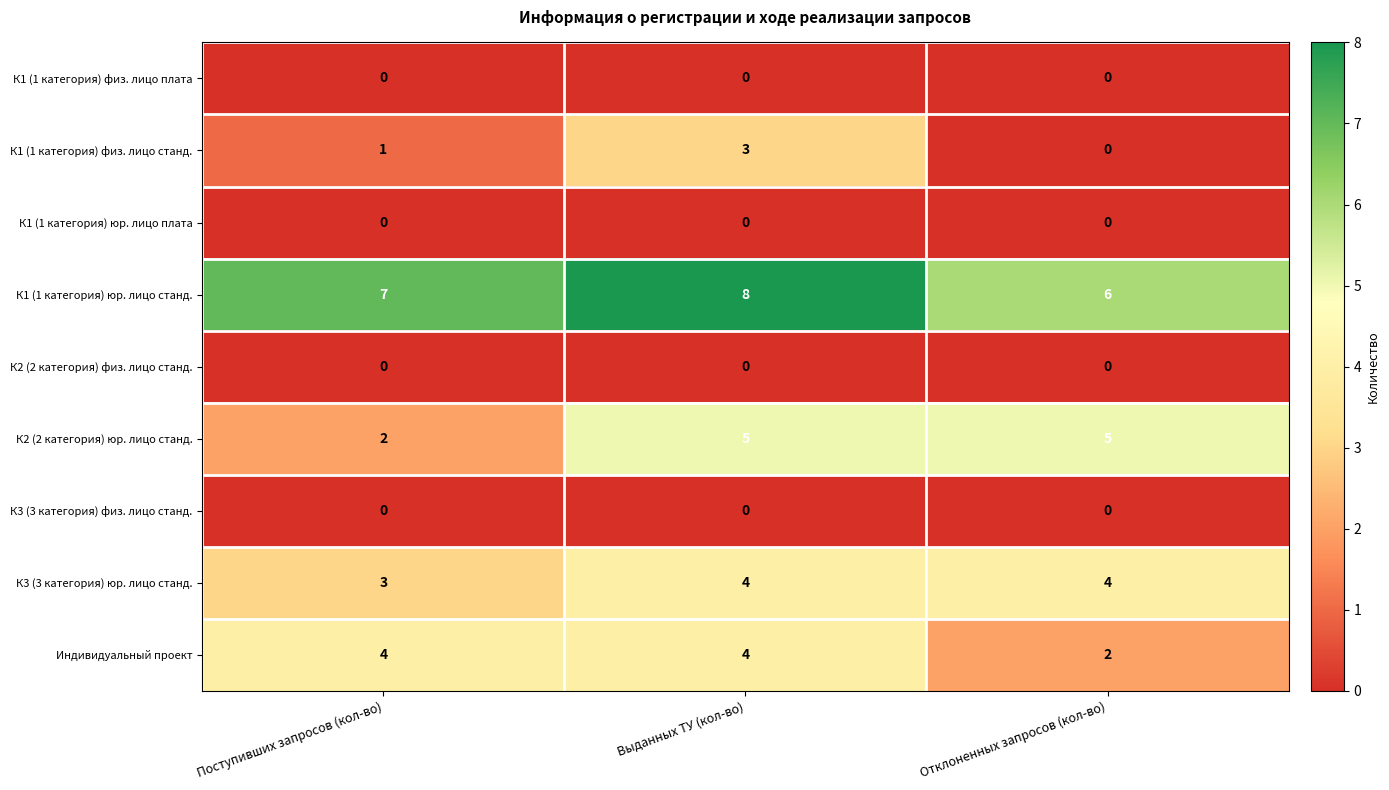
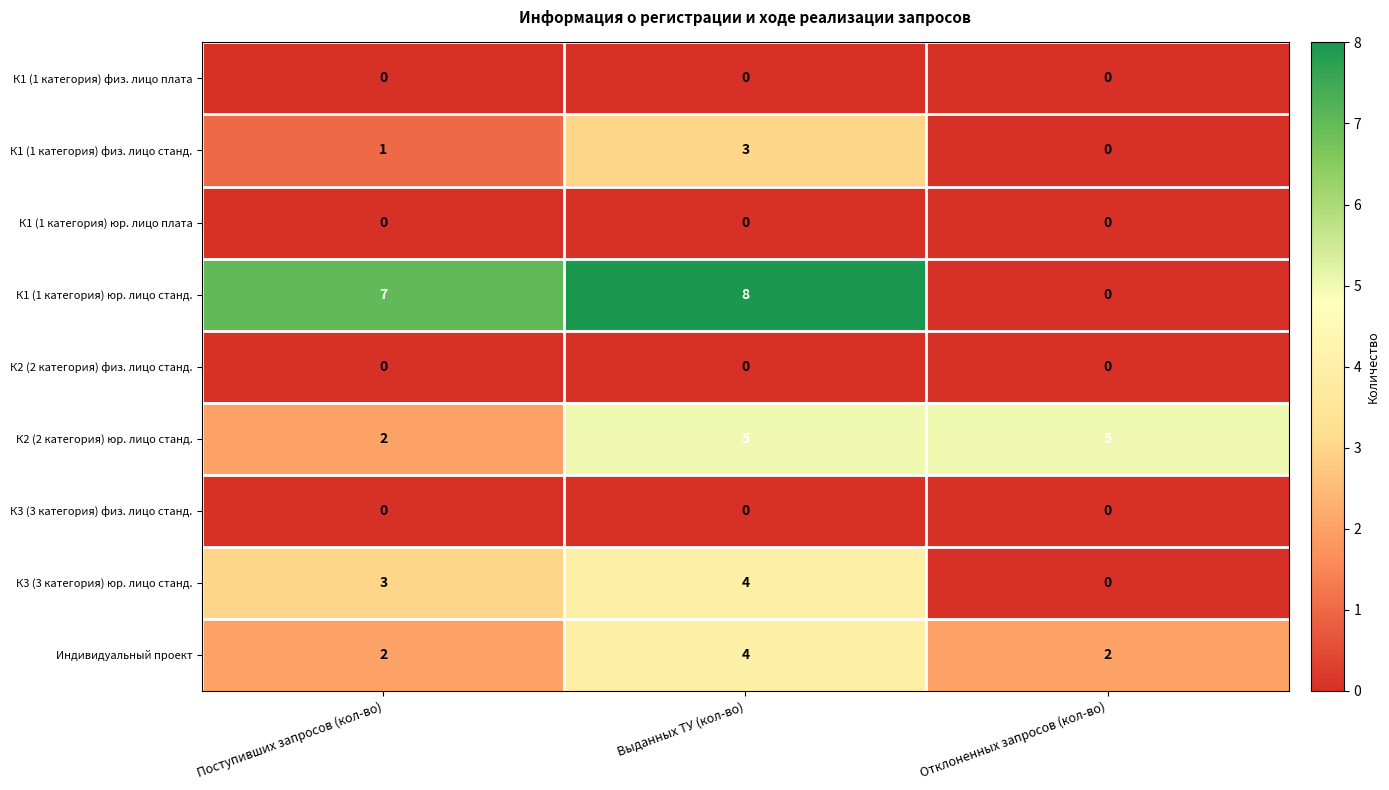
  {
    "К1 (1 категория) физ. лицо плата": {
      "Поступивших запросов (кол-во)": 0,
      "Выданных ТУ (кол-во)": 0,
      "Отклоненных запросов (кол-во)": 0
    },
    "К1 (1 категория) физ. лицо станд.": {
      "Поступивших запросов (кол-во)": 1,
      "Выданных ТУ (кол-во)": 3,
      "Отклоненных запросов (кол-во)": 0
    },
    "К1 (1 категория) юр. лицо плата": {
      "Поступивших запросов (кол-во)": 0,
      "Выданных ТУ (кол-во)": 0,
      "Отклоненных запросов (кол-во)": 0
    },
    "К1 (1 категория) юр. лицо станд.": {
      "Поступивших запросов (кол-во)": 7,
      "Выданных ТУ (кол-во)": 8,
-     "Отклоненных запросов (кол-во)": 6
+     "Отклоненных запросов (кол-во)": 0
    },
    "К2 (2 категория) физ. лицо станд.": {
      "Поступивших запросов (кол-во)": 0,
      "Выданных ТУ (кол-во)": 0,
      "Отклоненных запросов (кол-во)": 0
    },
    "К2 (2 категория) юр. лицо станд.": {
      "Поступивших запросов (кол-во)": 2,
      "Выданных ТУ (кол-во)": 5,
      "Отклоненных запросов (кол-во)": 5
    },
    "К3 (3 категория) физ. лицо станд.": {
      "Поступивших запросов (кол-во)": 0,
      "Выданных ТУ (кол-во)": 0,
      "Отклоненных запросов (кол-во)": 0
    },
    "К3 (3 категория) юр. лицо станд.": {
      "Поступивших запросов (кол-во)": 3,
      "Выданных ТУ (кол-во)": 4,
-     "Отклоненных запросов (кол-во)": 4
+     "Отклоненных запросов (кол-во)": 0
    },
    "Индивидуальный проект": {
-     "Поступивших запросов (кол-во)": 4,
+     "Поступивших запросов (кол-во)": 2,
      "Выданных ТУ (кол-во)": 4,
      "Отклоненных запросов (кол-во)": 2
    }
  }
